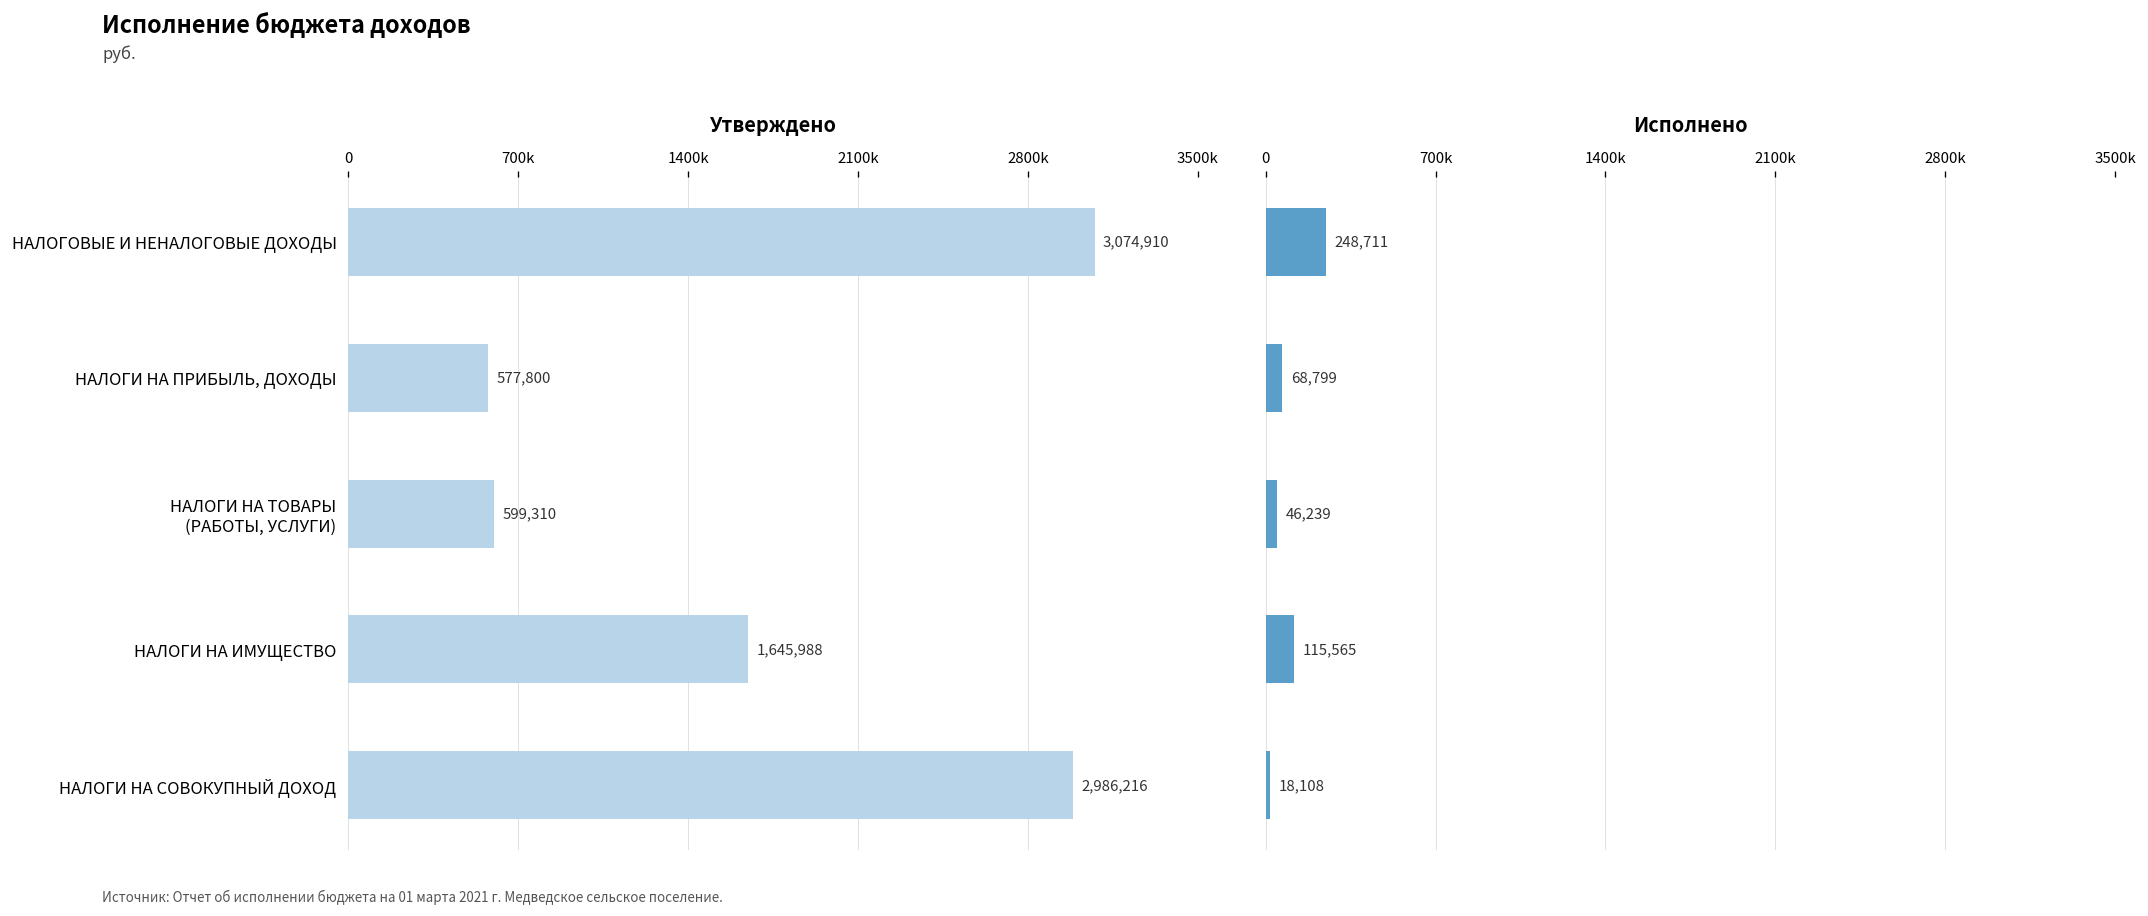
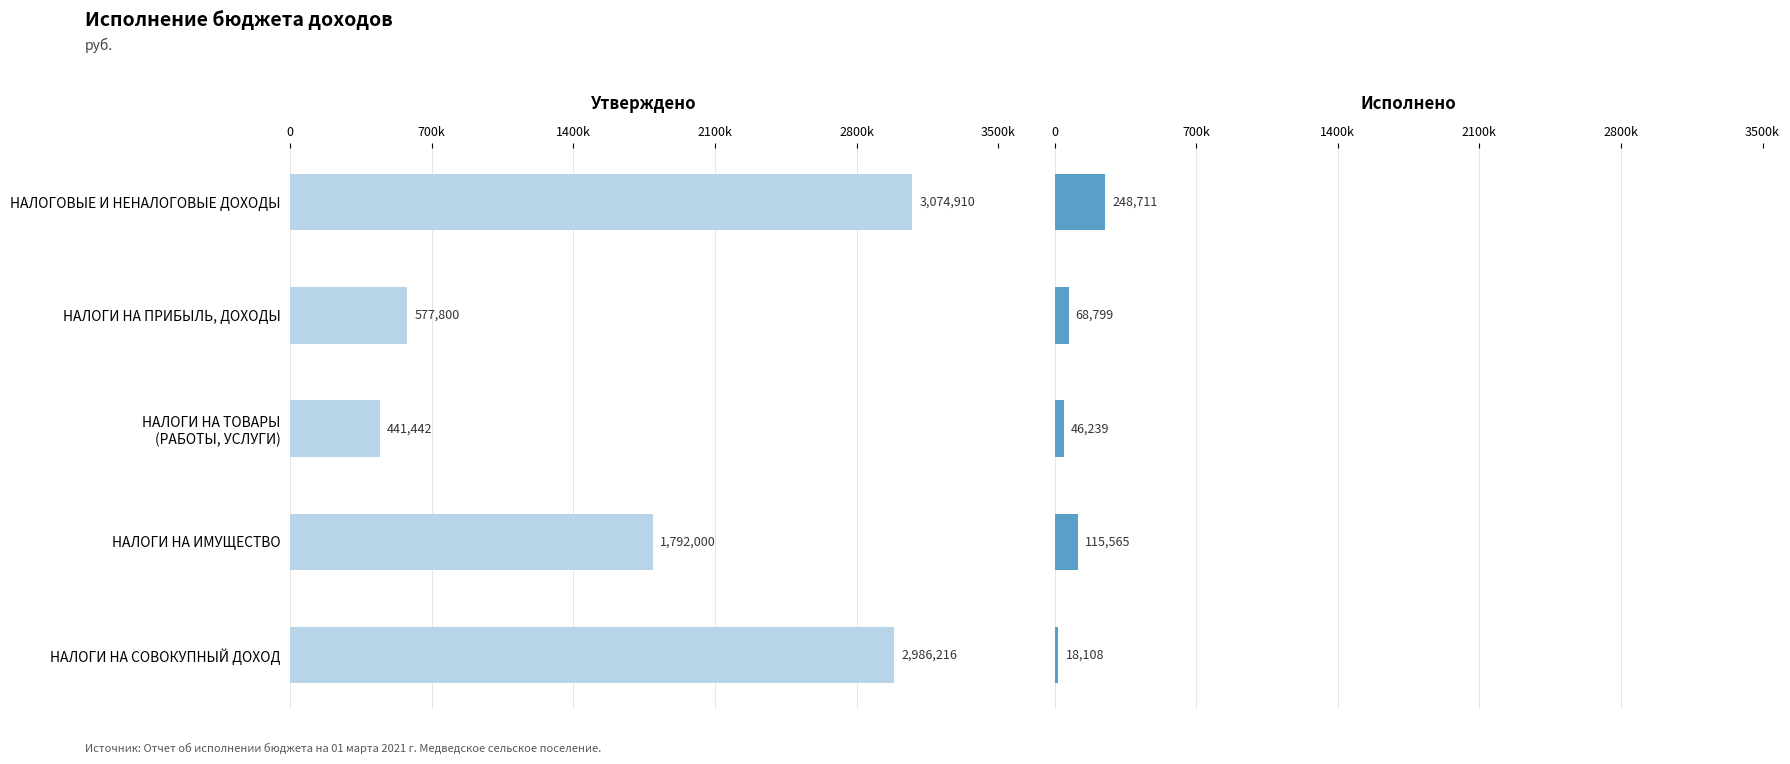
  {
    "Утверждено": {
      "НАЛОГОВЫЕ И НЕНАЛОГОВЫЕ ДОХОДЫ": "3,074,910",
      "НАЛОГИ НА ПРИБЫЛЬ, ДОХОДЫ": "577,800",
-     "НАЛОГИ НА ТОВАРЫ (РАБОТЫ, УСЛУГИ)": "599,310",
-     "НАЛОГИ НА ИМУЩЕСТВО": "1,645,988",
+     "НАЛОГИ НА ТОВАРЫ (РАБОТЫ, УСЛУГИ)": "441,442",
+     "НАЛОГИ НА ИМУЩЕСТВО": "1,792,000",
      "НАЛОГИ НА СОВОКУПНЫЙ ДОХОД": "2,986,216"
    }
  }
